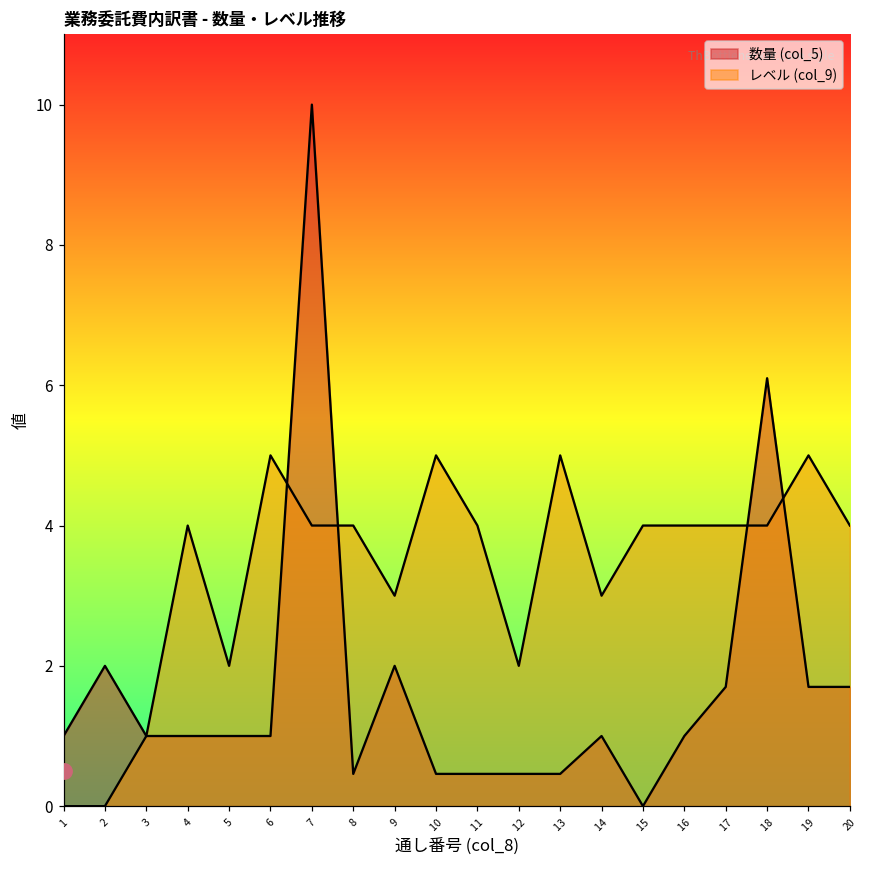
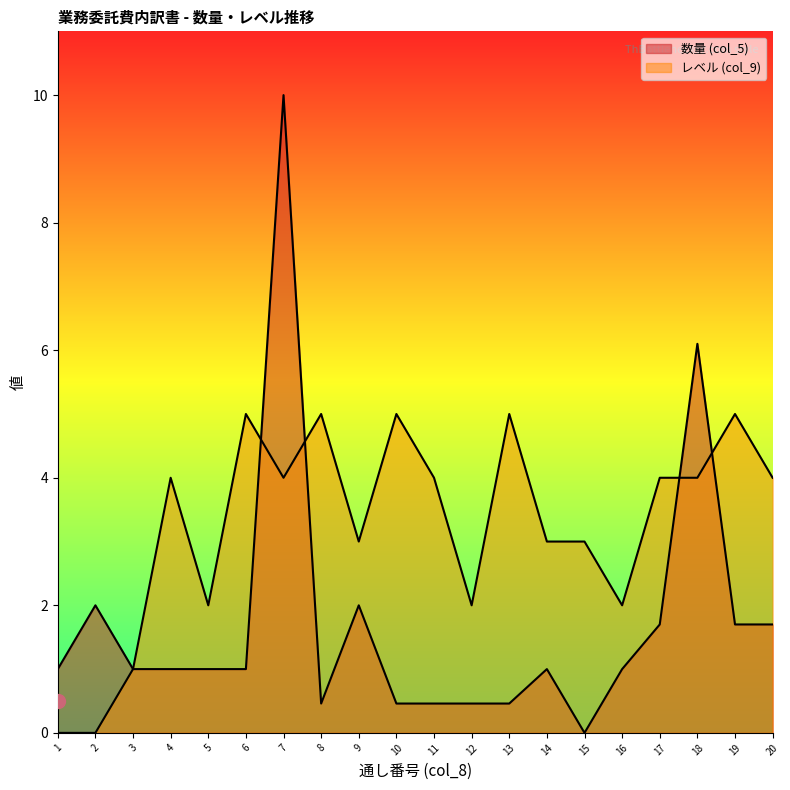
  {
    "数量 (col_5)": {
      "1": 1,
      "2": 2,
      "4": 1,
      "5": 1,
      "6": 1,
      "7": 10,
      "8": 0.5,
      "9": 2,
      "10": 0.5,
      "11": 0.5,
      "12": 0.5,
      "13": 0.5,
      "14": 1,
      "15": 0,
      "16": 1,
      "17": 1.7,
      "18": 6.1,
      "19": 1.7,
      "20": 1.7
    },
    "レベル (col_9)": {
      "1": 0,
      "2": 0,
      "4": 4,
      "5": 2,
      "6": 5,
      "7": 4,
-     "8": 4,
+     "8": 5,
      "9": 3,
      "10": 5,
      "11": 4,
      "12": 2,
      "13": 5,
      "14": 3,
-     "15": 4,
-     "16": 4,
+     "15": 3,
+     "16": 2,
      "17": 4,
      "18": 4,
      "19": 5,
      "20": 4
    }
  }
